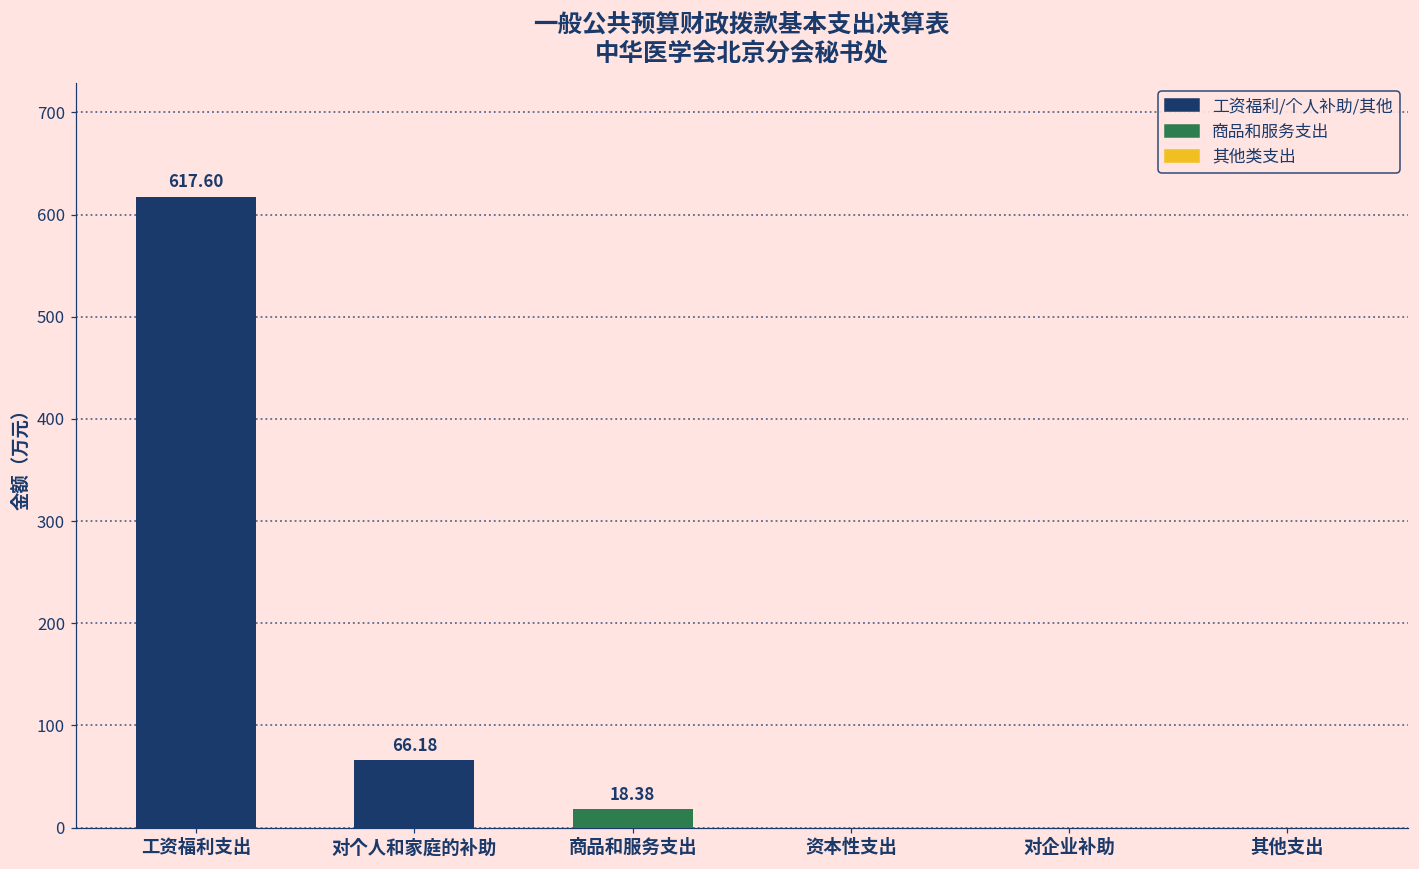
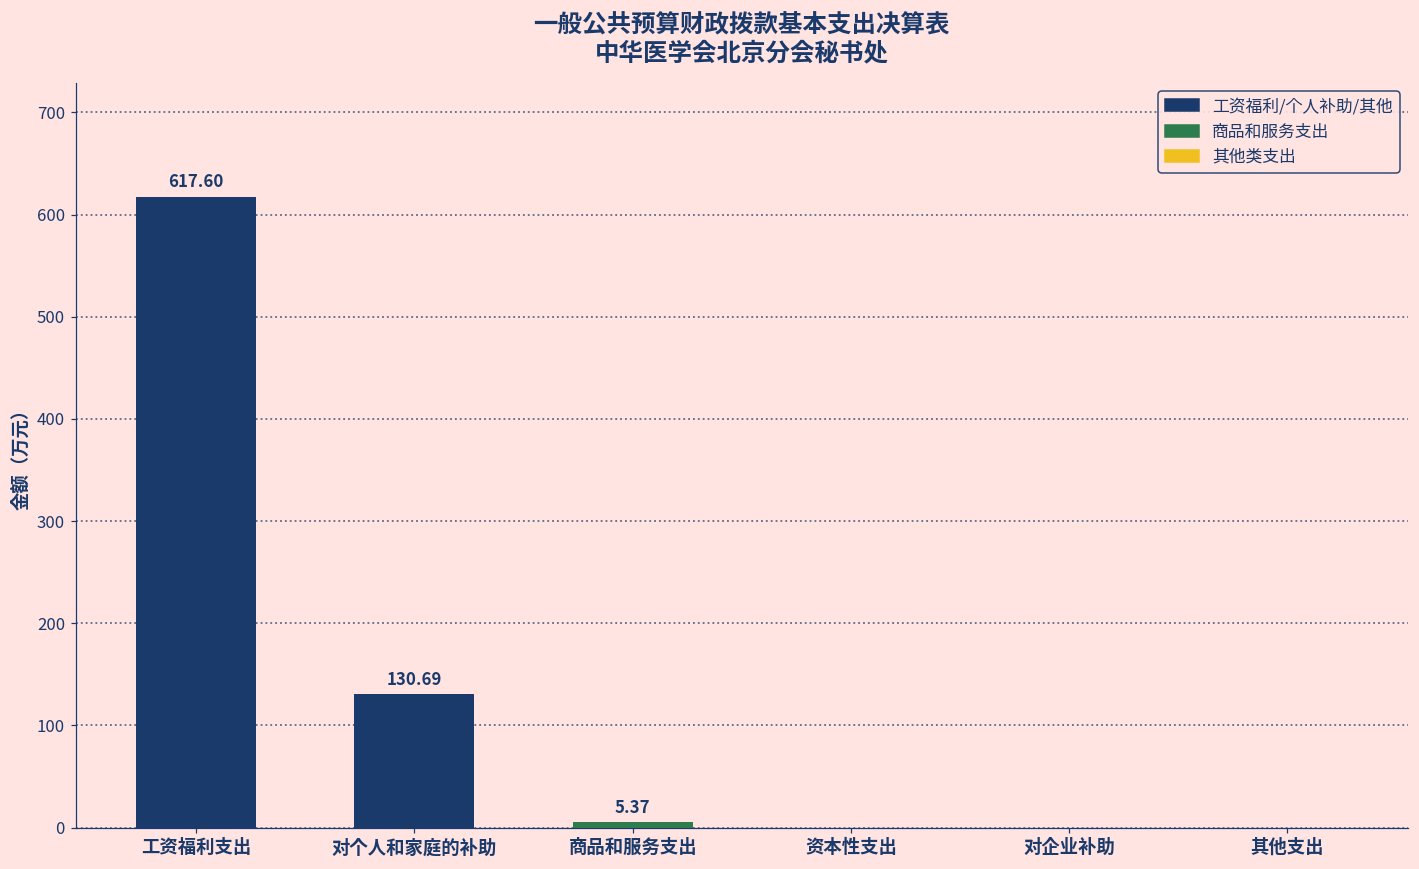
  {
    "工资福利支出": 617.60,
-   "对个人和家庭的补助": 66.18,
-   "商品和服务支出": 18.38
+   "对个人和家庭的补助": 130.69,
+   "商品和服务支出": 5.37
  }
